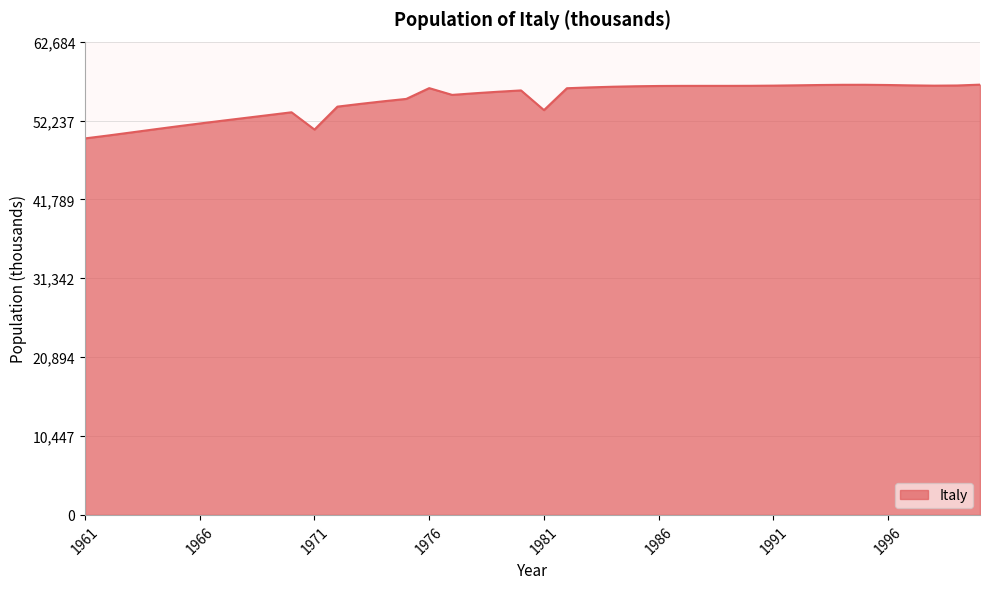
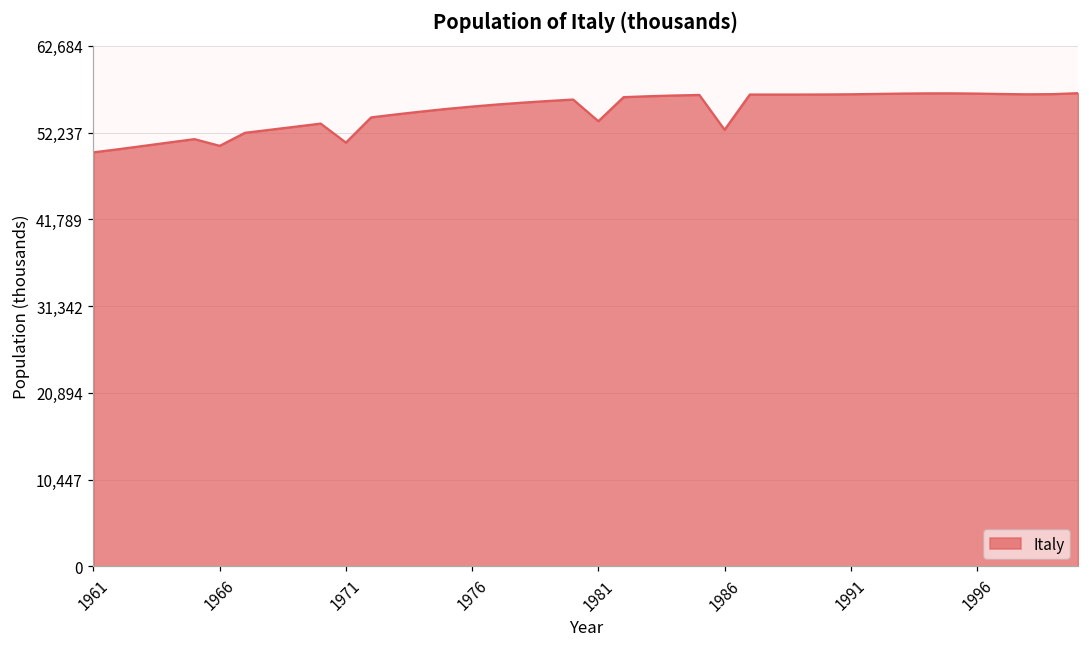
  {
    "1961": "50,000",
-   "1966": "52,000",
+   "1966": "51,000",
    "1971": "51,000",
-   "1976": "57,000",
+   "1976": "55,000",
    "1981": "54,000",
-   "1986": "57,000",
+   "1986": "53,000",
    "1991": "57,000",
    "1996": "57,000"
  }
